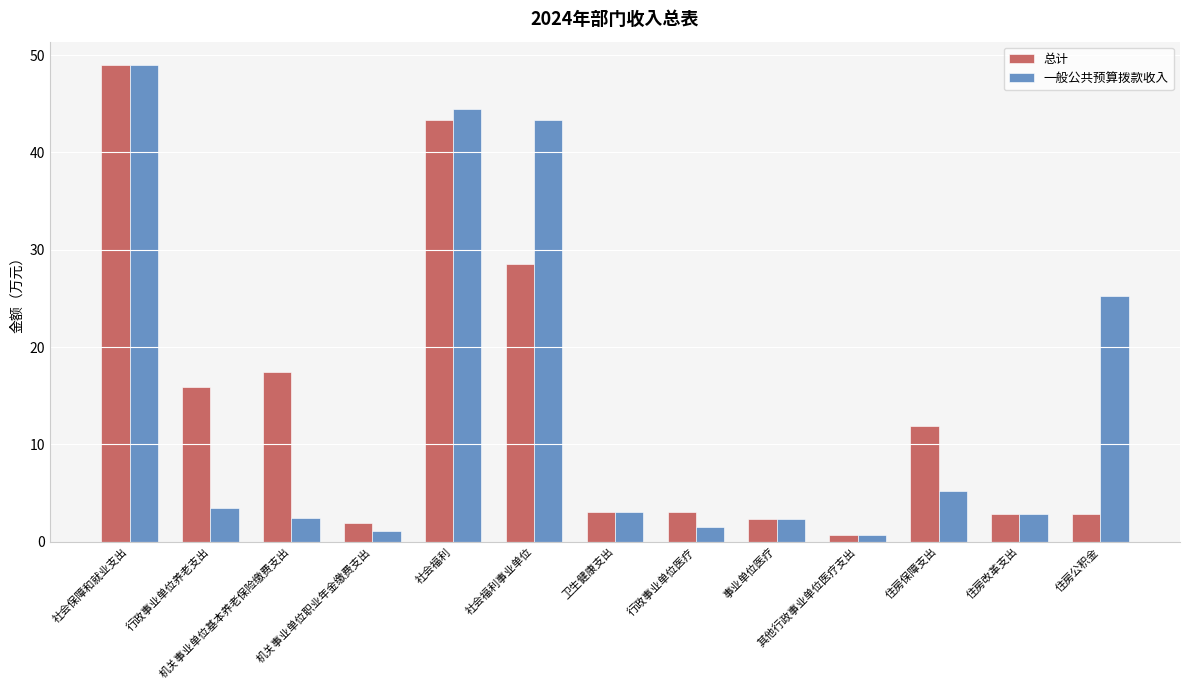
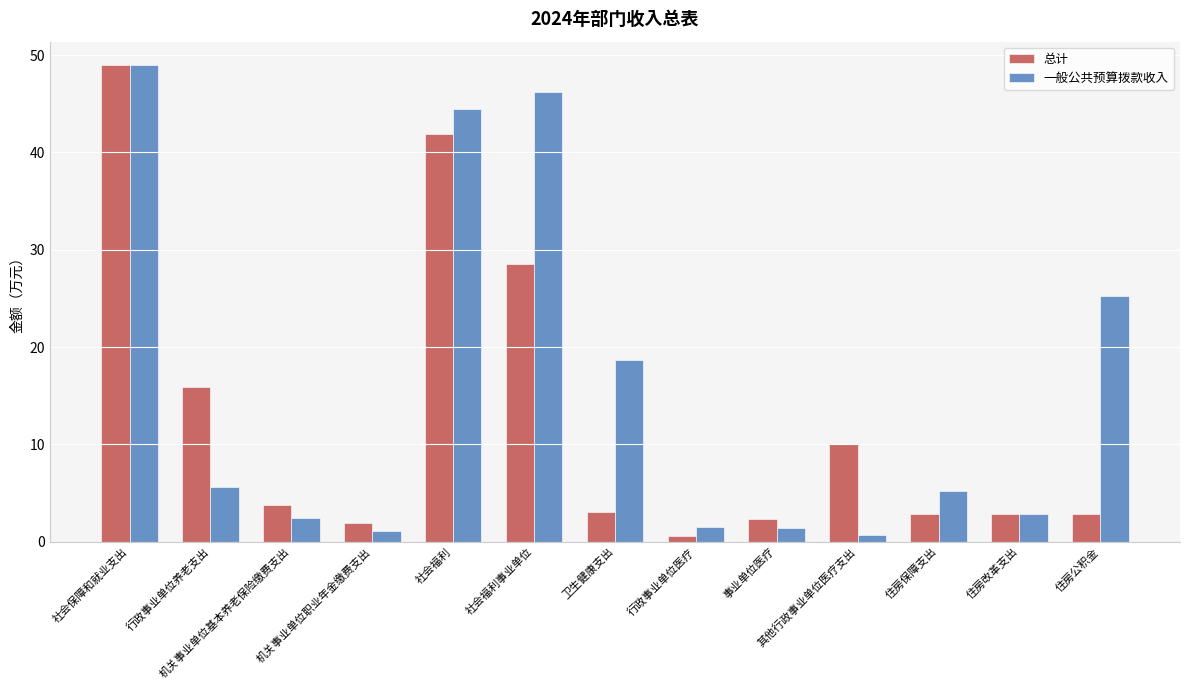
  {
    "总计": {
      "社会保障和就业支出": 49,
      "行政事业单位养老支出": 16,
-     "机关事业单位基本养老保险缴费支出": 17,
+     "机关事业单位基本养老保险缴费支出": 4,
      "机关事业单位职业年金缴费支出": 2,
-     "社会福利": 43,
+     "社会福利": 42,
      "社会福利事业单位": 29,
      "卫生健康支出": 3,
-     "行政事业单位医疗": 3,
+     "行政事业单位医疗": 1,
      "事业单位医疗": 2,
-     "其他行政事业单位医疗支出": 1,
-     "住房保障支出": 12,
+     "其他行政事业单位医疗支出": 10,
+     "住房保障支出": 3,
      "住房改革支出": 3,
      "住房公积金": 3
    },
    "一般公共预算拨款收入": {
      "社会保障和就业支出": 49,
-     "行政事业单位养老支出": 3,
+     "行政事业单位养老支出": 6,
      "机关事业单位基本养老保险缴费支出": 2,
      "机关事业单位职业年金缴费支出": 1,
      "社会福利": 44,
-     "社会福利事业单位": 43,
-     "卫生健康支出": 3,
+     "社会福利事业单位": 46,
+     "卫生健康支出": 19,
      "行政事业单位医疗": 1,
-     "事业单位医疗": 2,
+     "事业单位医疗": 1,
      "其他行政事业单位医疗支出": 1,
      "住房保障支出": 5,
      "住房改革支出": 3,
      "住房公积金": 25
    }
  }
